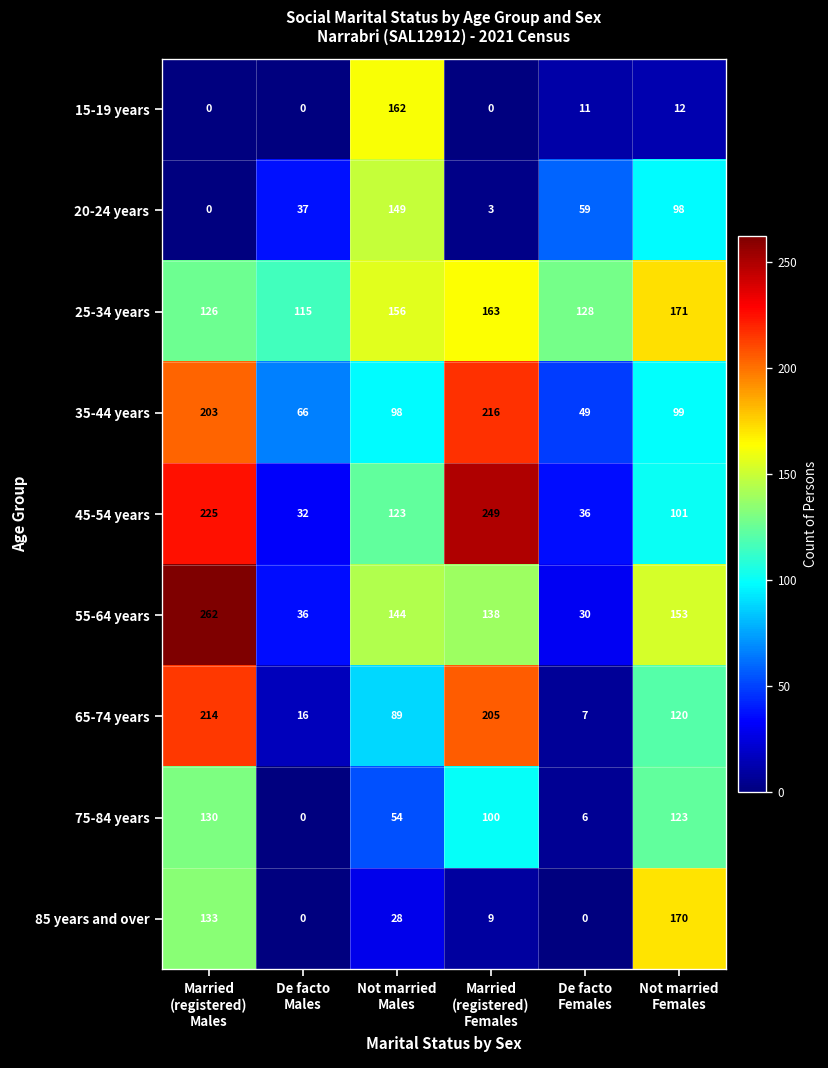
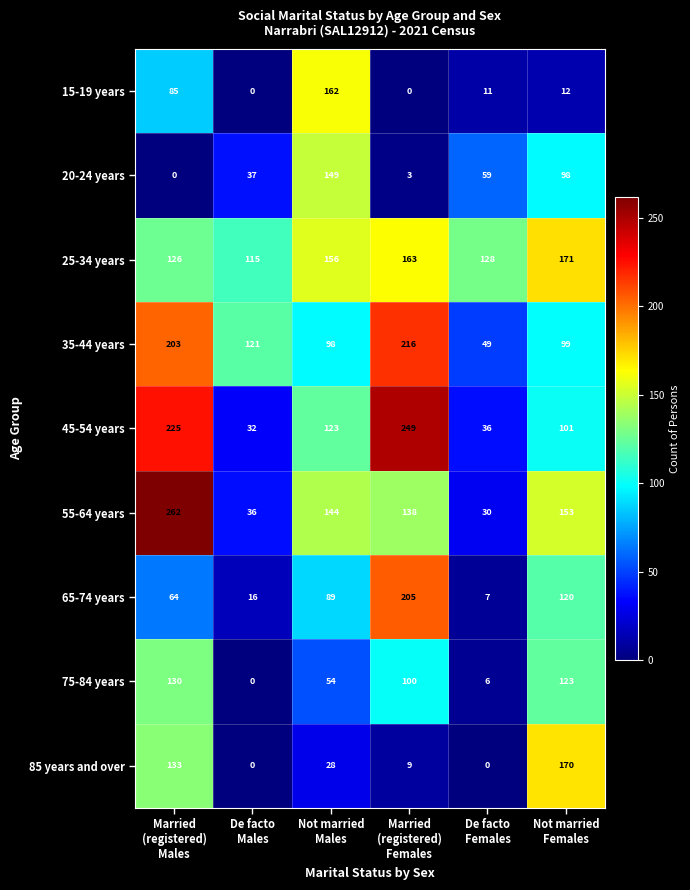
  {
    "15-19 years": {
-     "Married (registered) Males": 0,
+     "Married (registered) Males": 85,
      "De facto Males": 0,
      "Not married Males": 162,
      "Married (registered) Females": 0,
      "De facto Females": 11,
      "Not married Females": 12
    },
    "20-24 years": {
      "Married (registered) Males": 0,
      "De facto Males": 37,
      "Not married Males": 149,
      "Married (registered) Females": 3,
      "De facto Females": 59,
      "Not married Females": 98
    },
    "25-34 years": {
      "Married (registered) Males": 126,
      "De facto Males": 115,
      "Not married Males": 156,
      "Married (registered) Females": 163,
      "De facto Females": 128,
      "Not married Females": 171
    },
    "35-44 years": {
      "Married (registered) Males": 203,
-     "De facto Males": 66,
+     "De facto Males": 121,
      "Not married Males": 98,
      "Married (registered) Females": 216,
      "De facto Females": 49,
      "Not married Females": 99
    },
    "45-54 years": {
      "Married (registered) Males": 225,
      "De facto Males": 32,
      "Not married Males": 123,
      "Married (registered) Females": 249,
      "De facto Females": 36,
      "Not married Females": 101
    },
    "55-64 years": {
      "Married (registered) Males": 262,
      "De facto Males": 36,
      "Not married Males": 144,
      "Married (registered) Females": 138,
      "De facto Females": 30,
      "Not married Females": 153
    },
    "65-74 years": {
-     "Married (registered) Males": 214,
+     "Married (registered) Males": 64,
      "De facto Males": 16,
      "Not married Males": 89,
      "Married (registered) Females": 205,
      "De facto Females": 7,
      "Not married Females": 120
    },
    "75-84 years": {
      "Married (registered) Males": 130,
      "De facto Males": 0,
      "Not married Males": 54,
      "Married (registered) Females": 100,
      "De facto Females": 6,
      "Not married Females": 123
    },
    "85 years and over": {
      "Married (registered) Males": 133,
      "De facto Males": 0,
      "Not married Males": 28,
      "Married (registered) Females": 9,
      "De facto Females": 0,
      "Not married Females": 170
    }
  }
